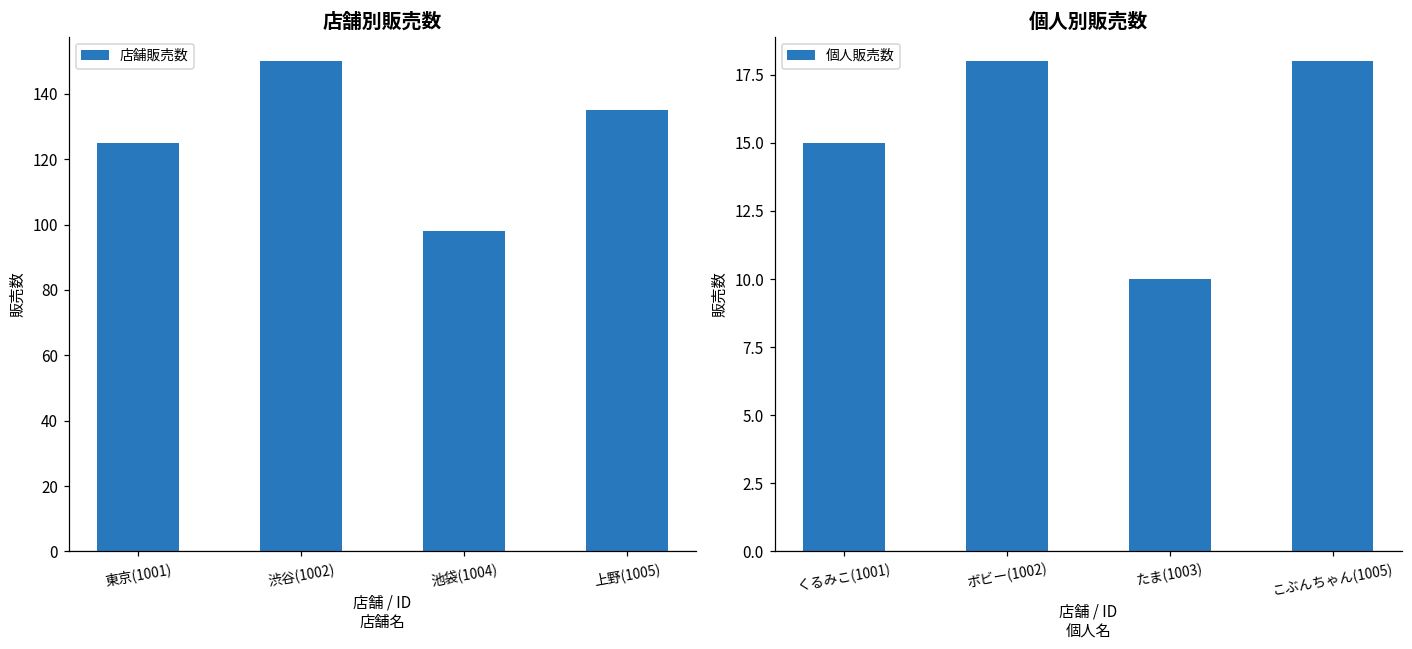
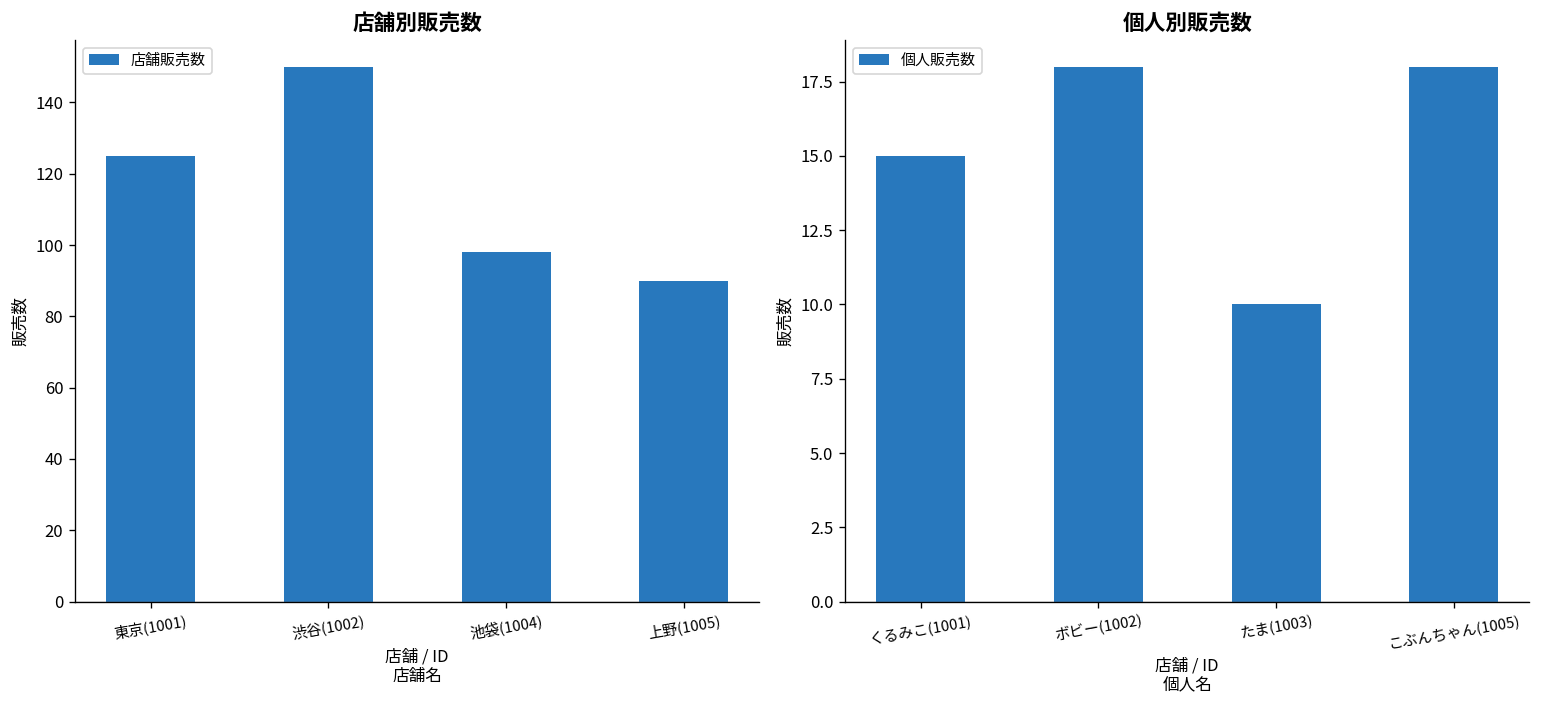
  {
    "店舗別販売数": {
      "東京(1001)": 125,
      "渋谷(1002)": 150,
      "池袋(1004)": 98,
-     "上野(1005)": 135
+     "上野(1005)": 90
    },
    "個人別販売数": {
      "くるみこ(1001)": 15.0,
      "ボビー(1002)": 18.0,
      "たま(1003)": 10.0,
      "こぶんちゃん(1005)": 18.0
    }
  }
